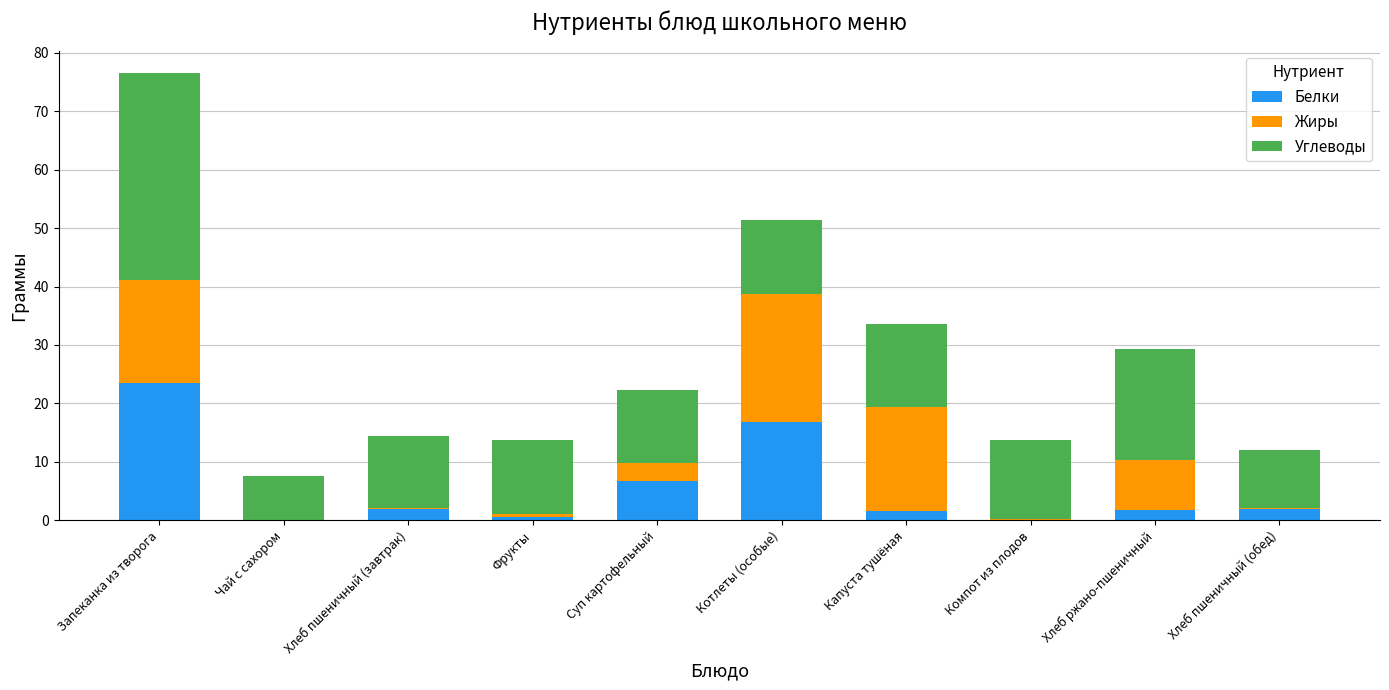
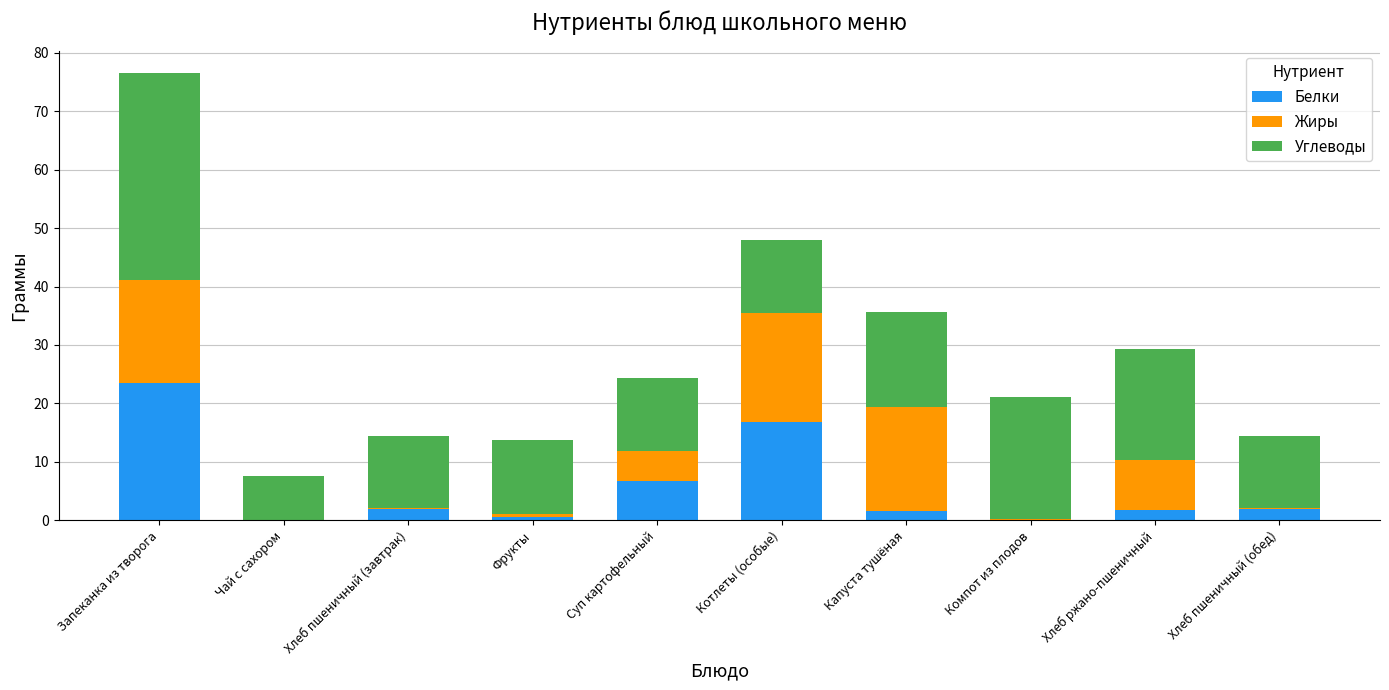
  {
    "Белки": {
      "Запеканка из творога": 24,
      "Хлеб пшеничный (завтрак)": 2,
      "Фрукты": 1,
      "Суп картофельный": 7,
      "Котлеты (особые)": 17,
      "Капуста тушёная": 2,
      "Хлеб ржано-пшеничный": 2,
      "Хлеб пшеничный (обед)": 2
    },
    "Жиры": {
      "Запеканка из творога": 18,
      "Фрукты": 1,
-     "Суп картофельный": 3,
-     "Котлеты (особые)": 22,
+     "Суп картофельный": 5,
+     "Котлеты (особые)": 19,
      "Капуста тушёная": 18,
      "Хлеб ржано-пшеничный": 9
    },
    "Углеводы": {
      "Запеканка из творога": 35,
      "Чай с сахором": 8,
      "Хлеб пшеничный (завтрак)": 12,
      "Фрукты": 13,
      "Суп картофельный": 13,
      "Котлеты (особые)": 13,
-     "Капуста тушёная": 14,
-     "Компот из плодов": 14,
+     "Капуста тушёная": 16,
+     "Компот из плодов": 21,
      "Хлеб ржано-пшеничный": 19,
-     "Хлеб пшеничный (обед)": 10
+     "Хлеб пшеничный (обед)": 12
    }
  }
